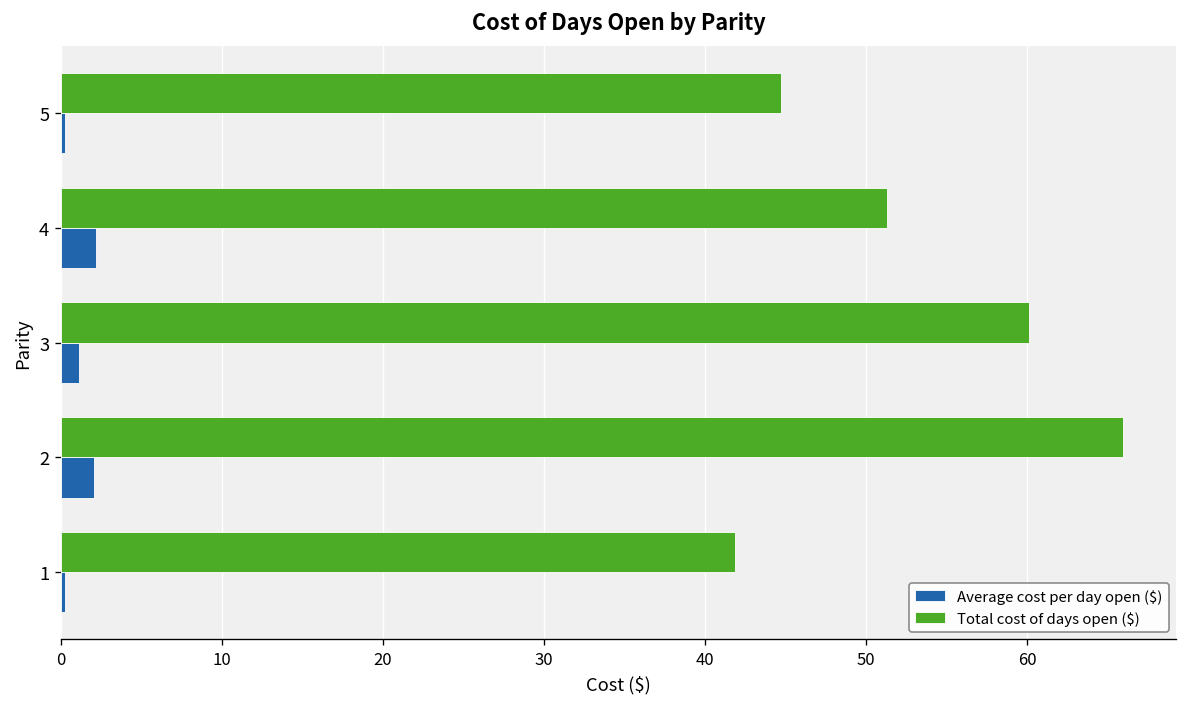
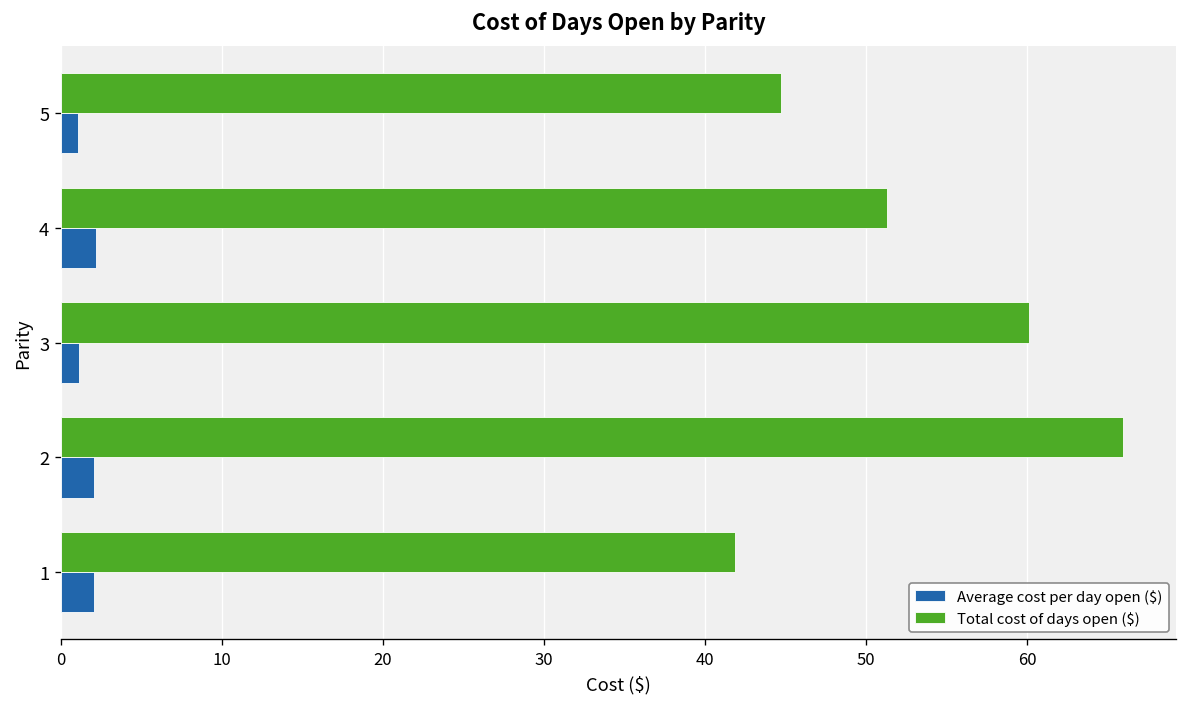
  {
    "Average cost per day open ($)": {
-     "5": 0.3,
+     "5": 1.1,
      "4": 2.2,
      "3": 1.1,
      "2": 2.1,
-     "1": 0.2
+     "1": 2.0
    },
    "Total cost of days open ($)": {
      "5": 44.7,
      "4": 51.3,
      "3": 60.1,
      "2": 65.9,
      "1": 41.9
    }
  }
